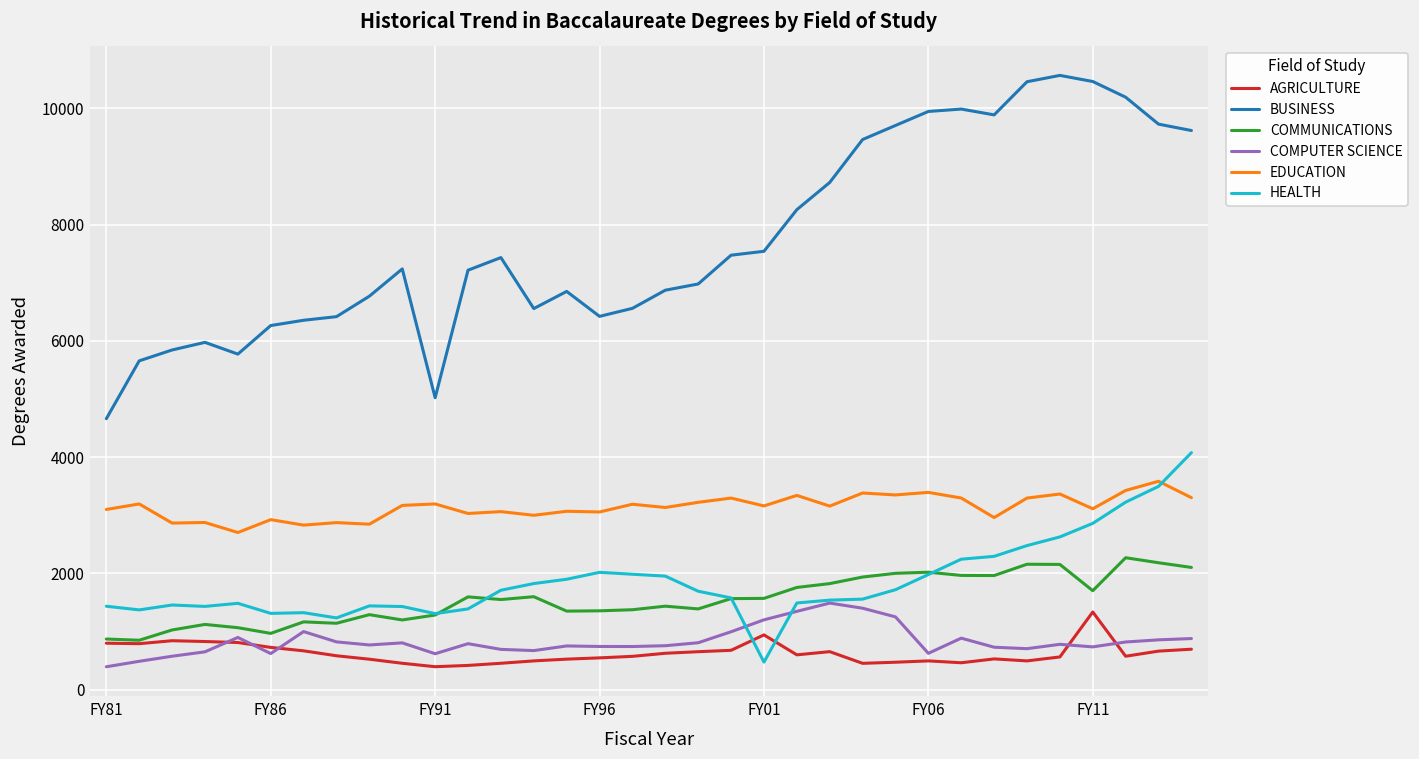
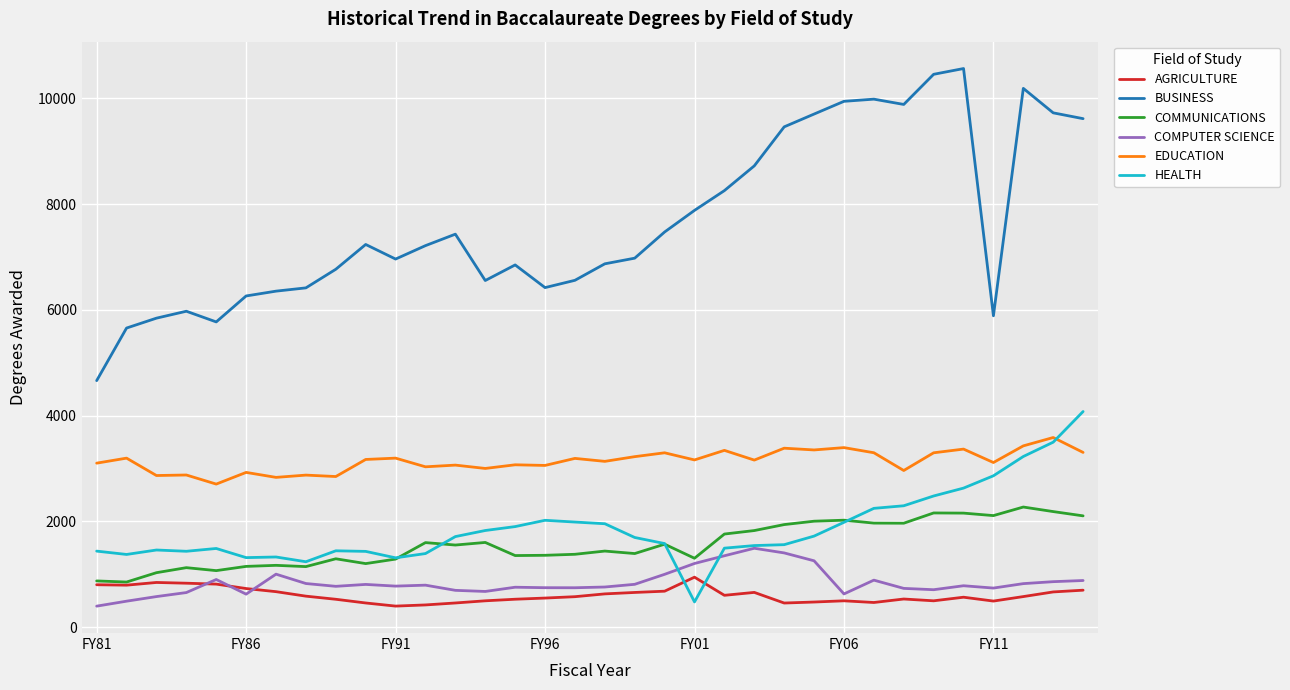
  {
    "AGRICULTURE": {
      "FY81": 800,
      "FY86": 700,
      "FY91": 400,
      "FY96": 500,
      "FY01": 900,
      "FY06": 500,
-     "FY11": 1300
+     "FY11": 500
    },
    "BUSINESS": {
      "FY81": 4700,
      "FY86": 6300,
-     "FY91": 5000,
+     "FY91": 7000,
      "FY96": 6400,
-     "FY01": 7500,
+     "FY01": 7900,
      "FY06": 9900,
-     "FY11": 10500
+     "FY11": 5900
    },
    "COMMUNICATIONS": {
      "FY81": 900,
-     "FY86": 1000,
+     "FY86": 1100,
      "FY96": 1400,
-     "FY01": 1600,
-     "FY11": 1700
+     "FY01": 1300,
+     "FY11": 2100
    },
    "COMPUTER SCIENCE": {
      "FY81": 400,
      "FY86": 600,
-     "FY91": 600,
+     "FY91": 800,
      "FY96": 700,
      "FY01": 1200,
      "FY06": 600,
      "FY11": 700
    },
    "EDUCATION": {
      "FY81": 3100,
      "FY86": 2900,
      "FY91": 3200,
      "FY96": 3100,
      "FY01": 3200,
      "FY06": 3400,
      "FY11": 3100
    },
    "HEALTH": {
      "FY81": 1400,
      "FY86": 1300,
      "FY96": 2000,
      "FY01": 500,
      "FY11": 2900
    }
  }
